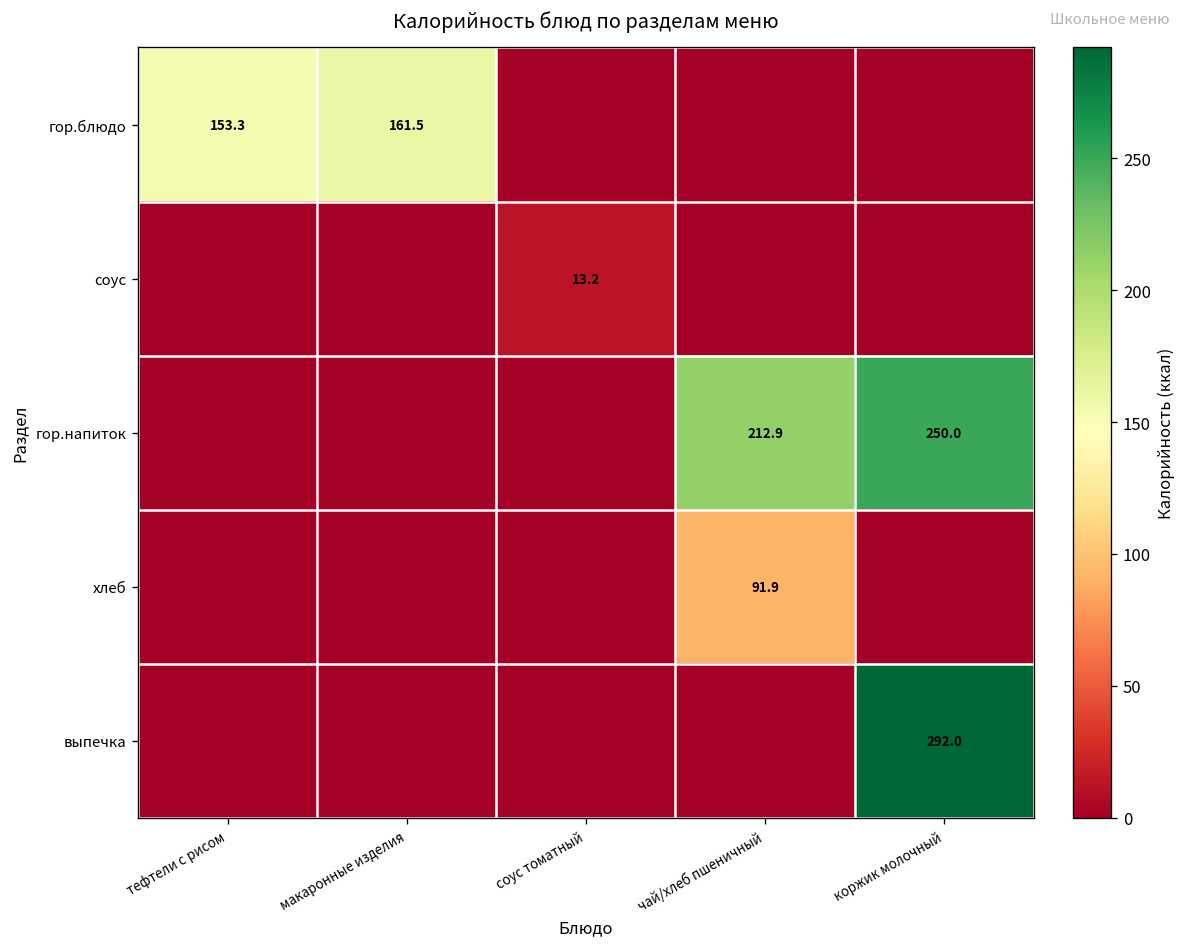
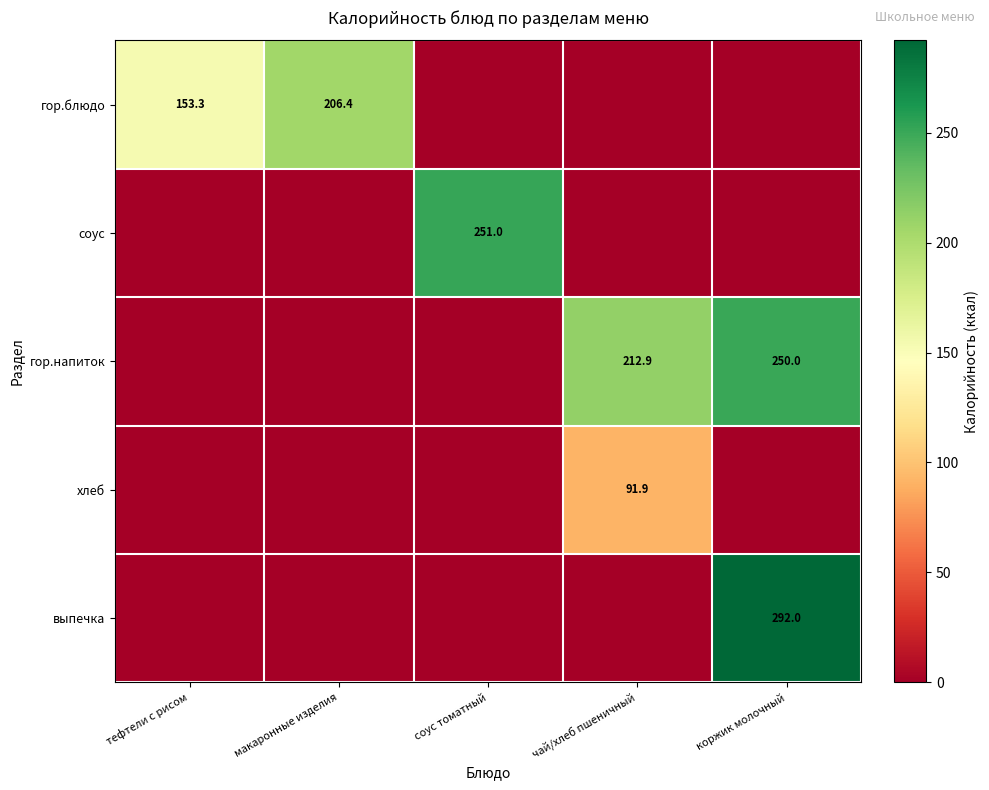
  {
    "гор.блюдо": {
      "тефтели с рисом": 153.3,
-     "макаронные изделия": 161.5
+     "макаронные изделия": 206.4
    },
    "соус": {
-     "соус томатный": 13.2
+     "соус томатный": 251.0
    },
    "гор.напиток": {
      "чай/хлеб пшеничный": 212.9,
      "коржик молочный": 250.0
    },
    "хлеб": {
      "чай/хлеб пшеничный": 91.9
    },
    "выпечка": {
      "коржик молочный": 292.0
    }
  }
